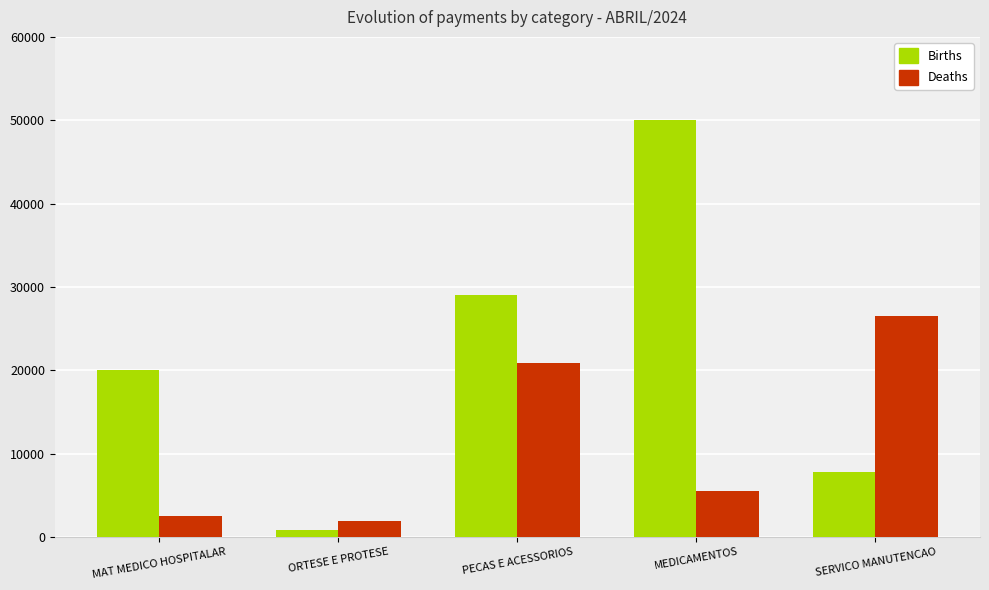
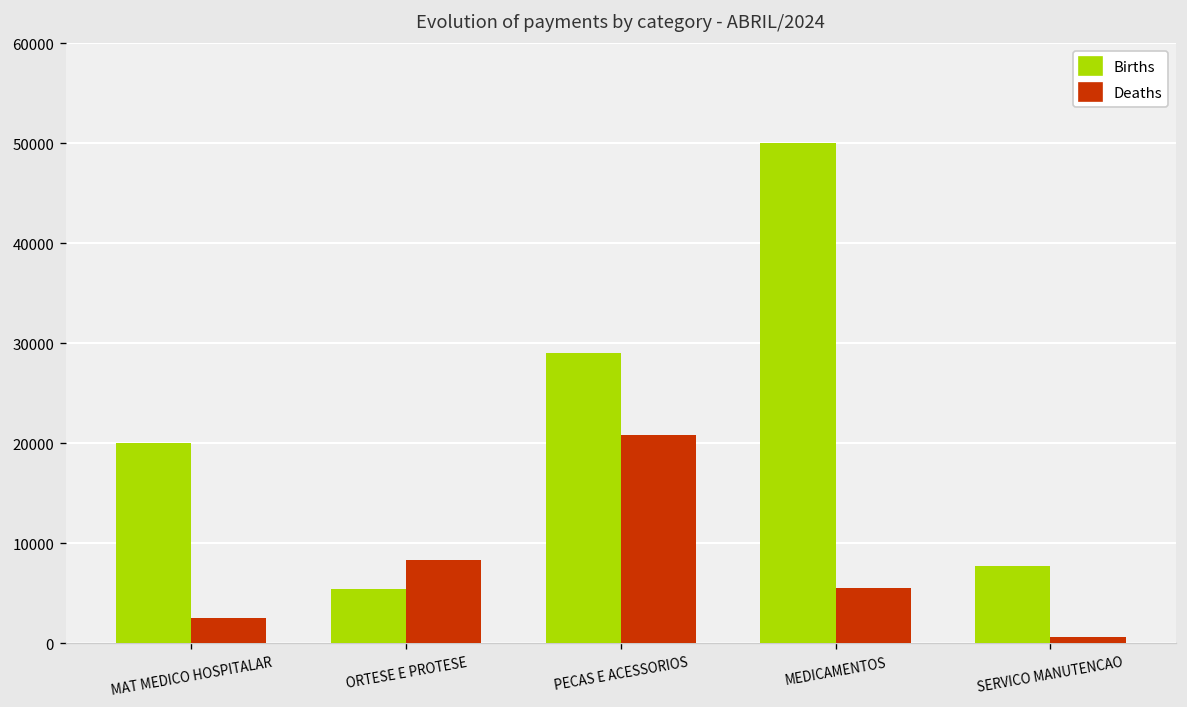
  {
    "Births": {
      "MAT MEDICO HOSPITALAR": 20000,
-     "ORTESE E PROTESE": 1000,
+     "ORTESE E PROTESE": 5000,
      "PECAS E ACESSORIOS": 29000,
      "MEDICAMENTOS": 50000,
      "SERVICO MANUTENCAO": 8000
    },
    "Deaths": {
      "MAT MEDICO HOSPITALAR": 3000,
-     "ORTESE E PROTESE": 2000,
+     "ORTESE E PROTESE": 8000,
      "PECAS E ACESSORIOS": 21000,
      "MEDICAMENTOS": 5000,
-     "SERVICO MANUTENCAO": 27000
+     "SERVICO MANUTENCAO": 1000
    }
  }
